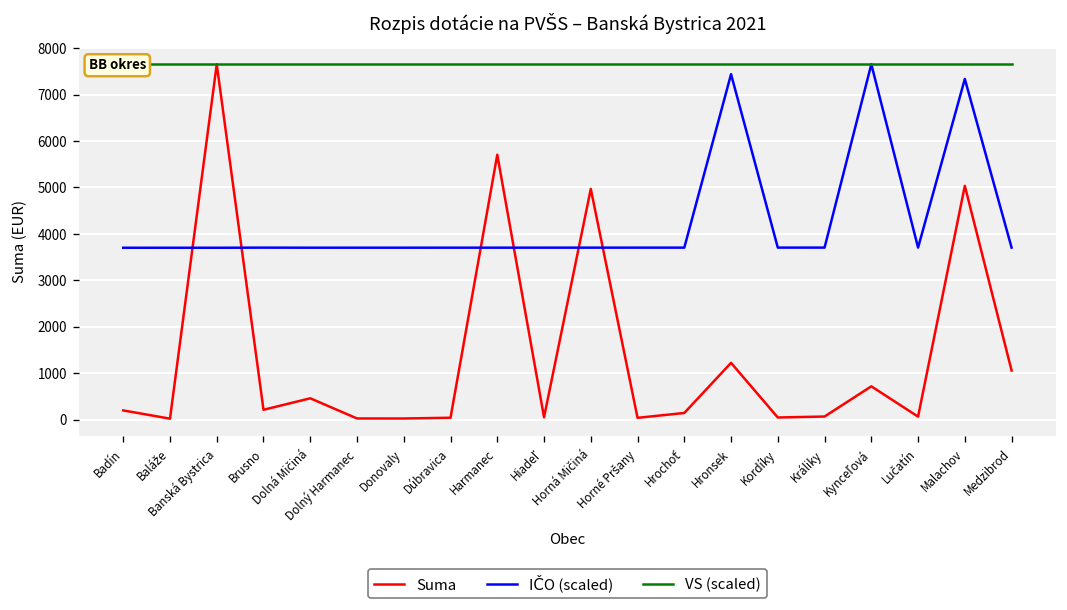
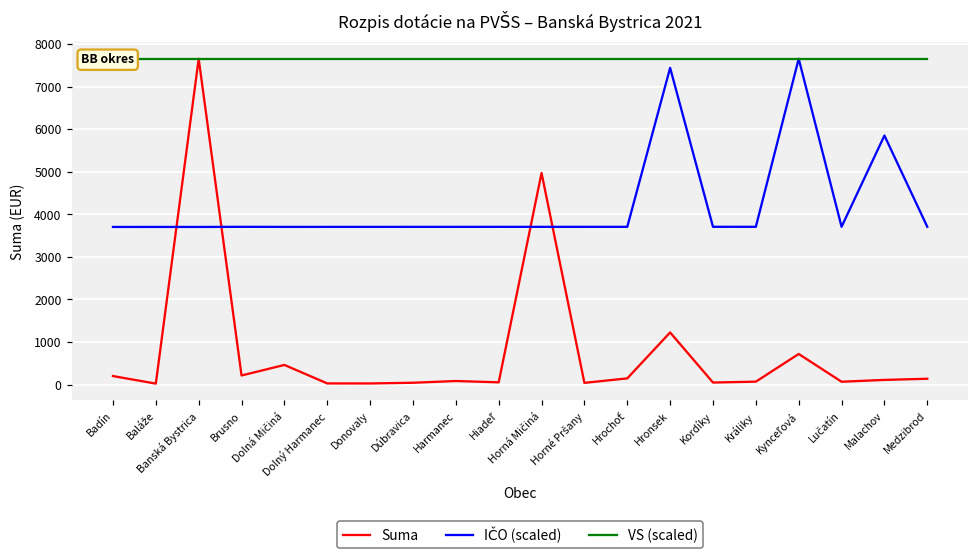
  {
    "Suma": {
      "Badín": 200,
      "Baláže": 0,
      "Brusno": 200,
      "Dolná Mičiná": 500,
      "Dolný Harmanec": 0,
      "Donovaly": 0,
      "Dúbravica": 0,
-     "Harmanec": 5700,
+     "Harmanec": 100,
      "Hiadeľ": 100,
      "Horná Mičiná": 5000,
      "Horné Pršany": 0,
      "Hrochoť": 100,
      "Hronsek": 1200,
      "Kordíky": 0,
      "Králiky": 100,
      "Kynceľová": 700,
      "Lučatín": 100,
-     "Malachov": 5000,
-     "Medzibrod": 1100
+     "Malachov": 100,
+     "Medzibrod": 100
    },
    "IČO (scaled)": {
      "Badín": 3700,
      "Baláže": 3700,
      "Banská Bystrica": 3700,
      "Brusno": 3700,
      "Dolná Mičiná": 3700,
      "Dolný Harmanec": 3700,
      "Donovaly": 3700,
      "Dúbravica": 3700,
      "Harmanec": 3700,
      "Hiadeľ": 3700,
      "Horná Mičiná": 3700,
      "Horné Pršany": 3700,
      "Hrochoť": 3700,
      "Hronsek": 7400,
      "Kordíky": 3700,
      "Králiky": 3700,
      "Lučatín": 3700,
-     "Malachov": 7300,
+     "Malachov": 5800,
      "Medzibrod": 3700
    },
    "VS (scaled)": {
      "Baláže": 7700,
      "Brusno": 7700,
      "Dolná Mičiná": 7700,
      "Dolný Harmanec": 7700,
      "Donovaly": 7700,
      "Dúbravica": 7700,
      "Harmanec": 7700,
      "Hiadeľ": 7700,
      "Horná Mičiná": 7700,
      "Horné Pršany": 7700,
      "Hrochoť": 7700,
      "Hronsek": 7700,
      "Kordíky": 7700,
      "Králiky": 7700,
      "Lučatín": 7700,
      "Malachov": 7700,
      "Medzibrod": 7700
    }
  }
